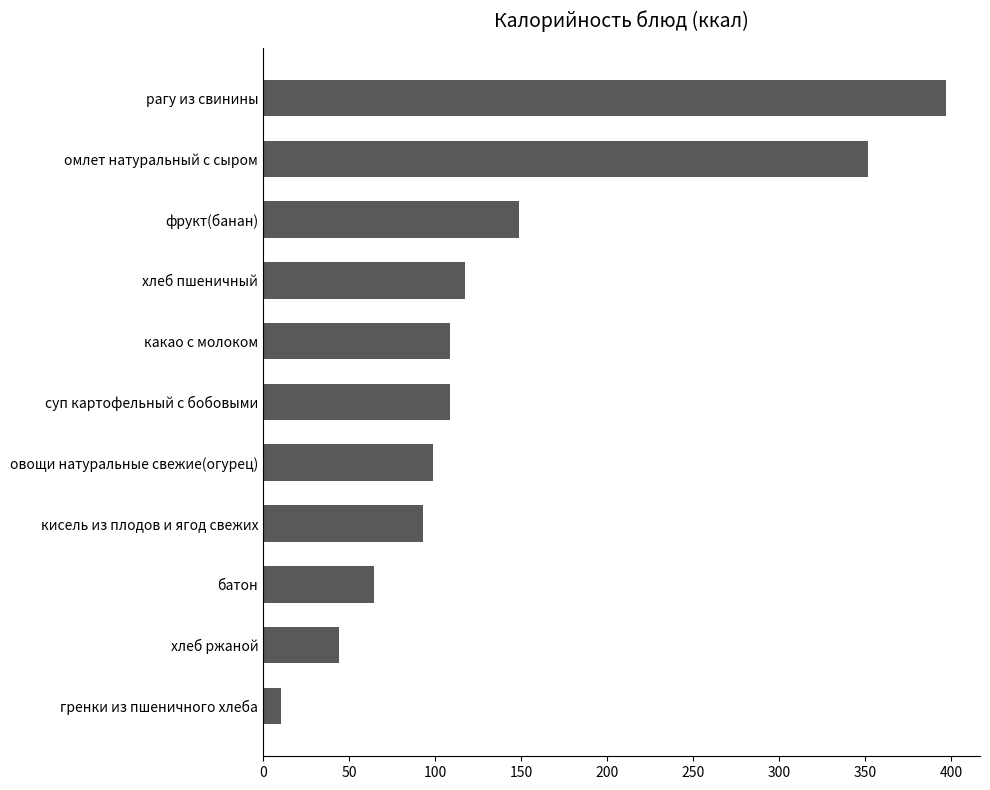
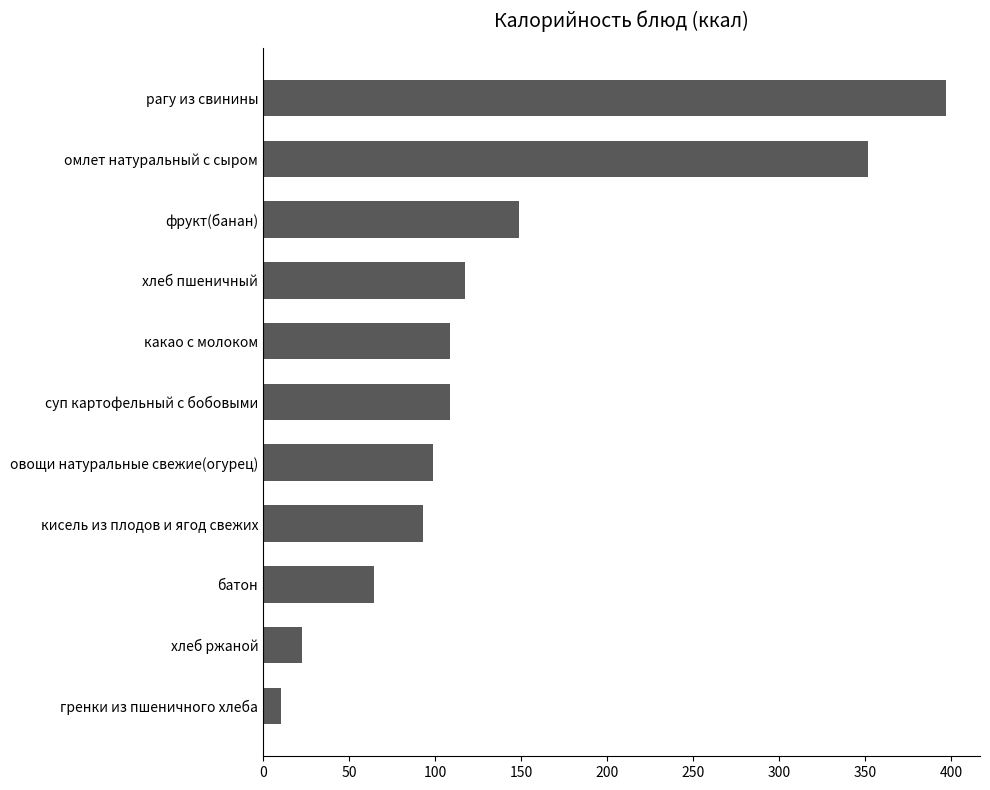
  {
    "рагу из свинины": 397,
    "омлет натуральный с сыром": 351,
    "фрукт(банан)": 149,
    "хлеб пшеничный": 117,
    "какао с молоком": 109,
    "суп картофельный с бобовыми": 108,
    "овощи натуральные свежие(огурец)": 99,
    "кисель из плодов и ягод свежих": 93,
    "батон": 64,
-   "хлеб ржаной": 44,
+   "хлеб ржаной": 22,
    "гренки из пшеничного хлеба": 10
  }
